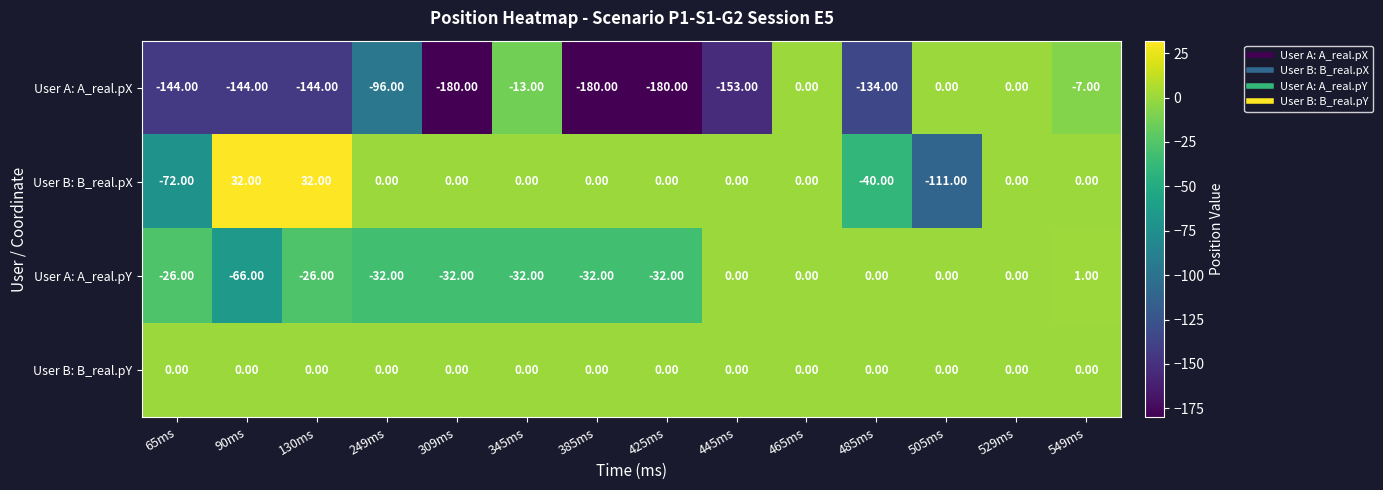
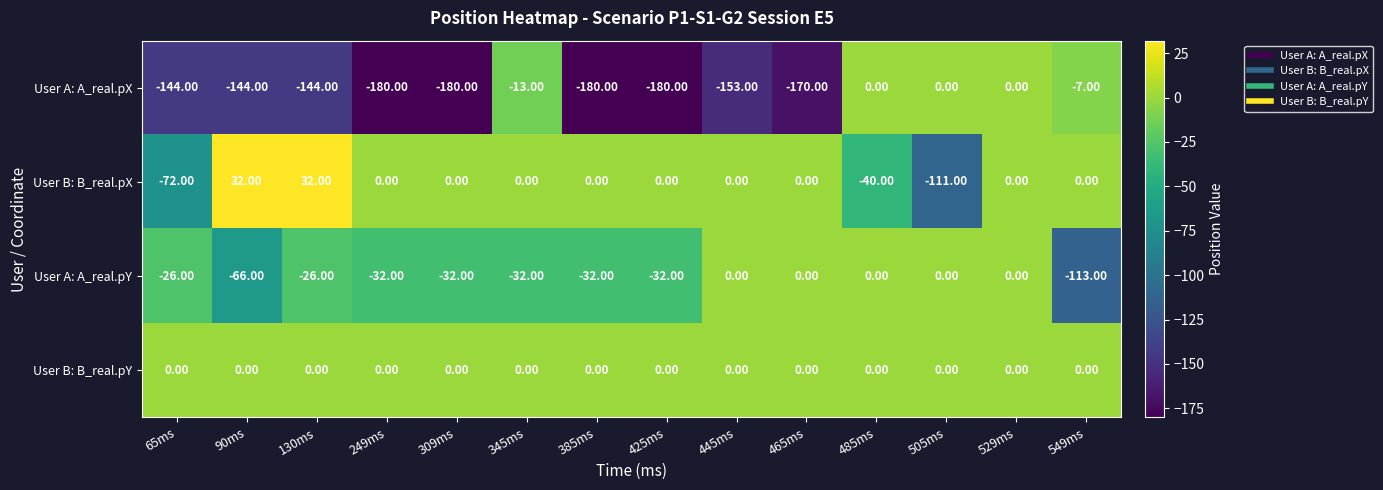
  {
    "User A: A_real.pX": {
      "65ms": -144.00,
      "90ms": -144.00,
      "130ms": -144.00,
-     "249ms": -96.00,
+     "249ms": -180.00,
      "309ms": -180.00,
      "345ms": -13.00,
      "385ms": -180.00,
      "425ms": -180.00,
      "445ms": -153.00,
-     "465ms": 0.00,
-     "485ms": -134.00,
+     "465ms": -170.00,
+     "485ms": 0.00,
      "505ms": 0.00,
      "529ms": 0.00,
      "549ms": -7.00
    },
    "User B: B_real.pX": {
      "65ms": -72.00,
      "90ms": 32.00,
      "130ms": 32.00,
      "249ms": 0.00,
      "309ms": 0.00,
      "345ms": 0.00,
      "385ms": 0.00,
      "425ms": 0.00,
      "445ms": 0.00,
      "465ms": 0.00,
      "485ms": -40.00,
      "505ms": -111.00,
      "529ms": 0.00,
      "549ms": 0.00
    },
    "User A: A_real.pY": {
      "65ms": -26.00,
      "90ms": -66.00,
      "130ms": -26.00,
      "249ms": -32.00,
      "309ms": -32.00,
      "345ms": -32.00,
      "385ms": -32.00,
      "425ms": -32.00,
      "445ms": 0.00,
      "465ms": 0.00,
      "485ms": 0.00,
      "505ms": 0.00,
      "529ms": 0.00,
-     "549ms": 1.00
+     "549ms": -113.00
    },
    "User B: B_real.pY": {
      "65ms": 0.00,
      "90ms": 0.00,
      "130ms": 0.00,
      "249ms": 0.00,
      "309ms": 0.00,
      "345ms": 0.00,
      "385ms": 0.00,
      "425ms": 0.00,
      "445ms": 0.00,
      "465ms": 0.00,
      "485ms": 0.00,
      "505ms": 0.00,
      "529ms": 0.00,
      "549ms": 0.00
    }
  }
